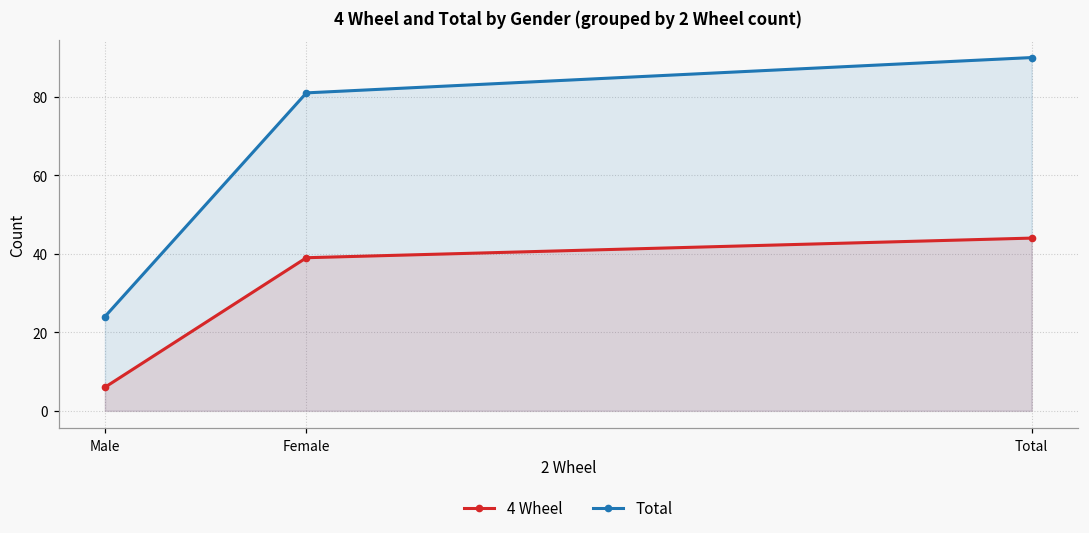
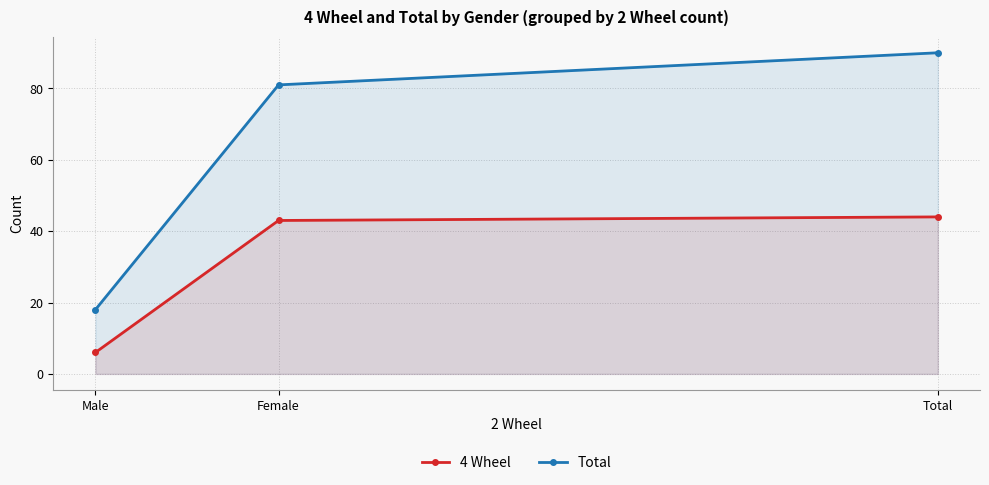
  {
    "4 Wheel": {
      "Male": 6,
-     "Female": 39,
+     "Female": 43,
      "Total": 44
    },
    "Total": {
-     "Male": 24,
+     "Male": 18,
      "Female": 81,
      "Total": 90
    }
  }
